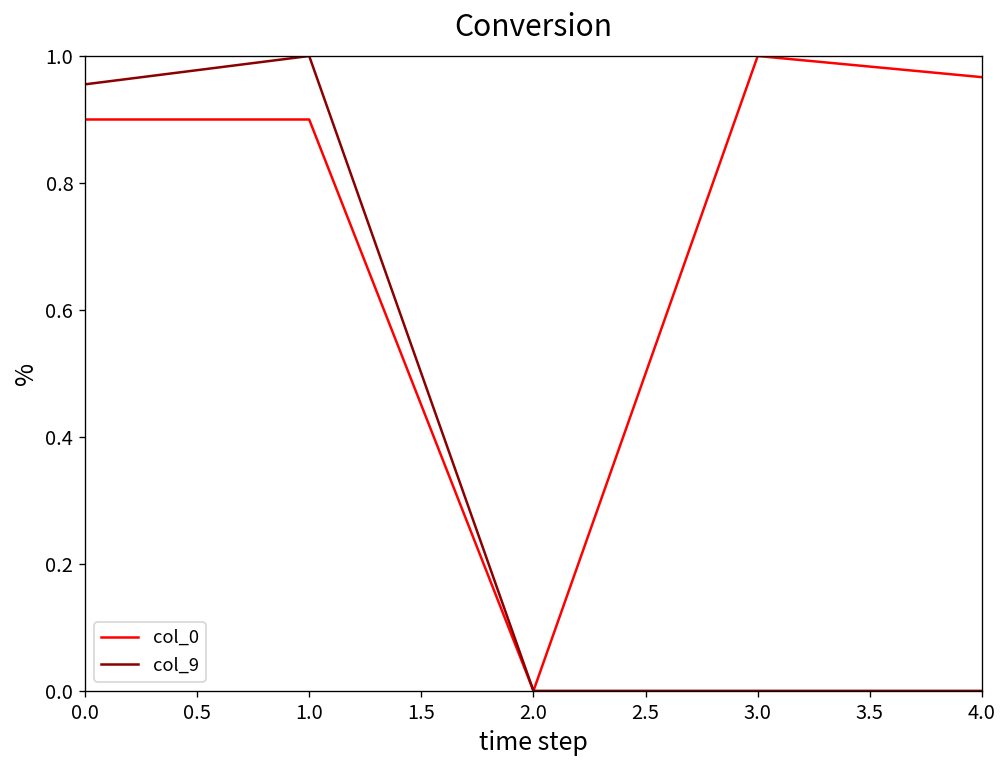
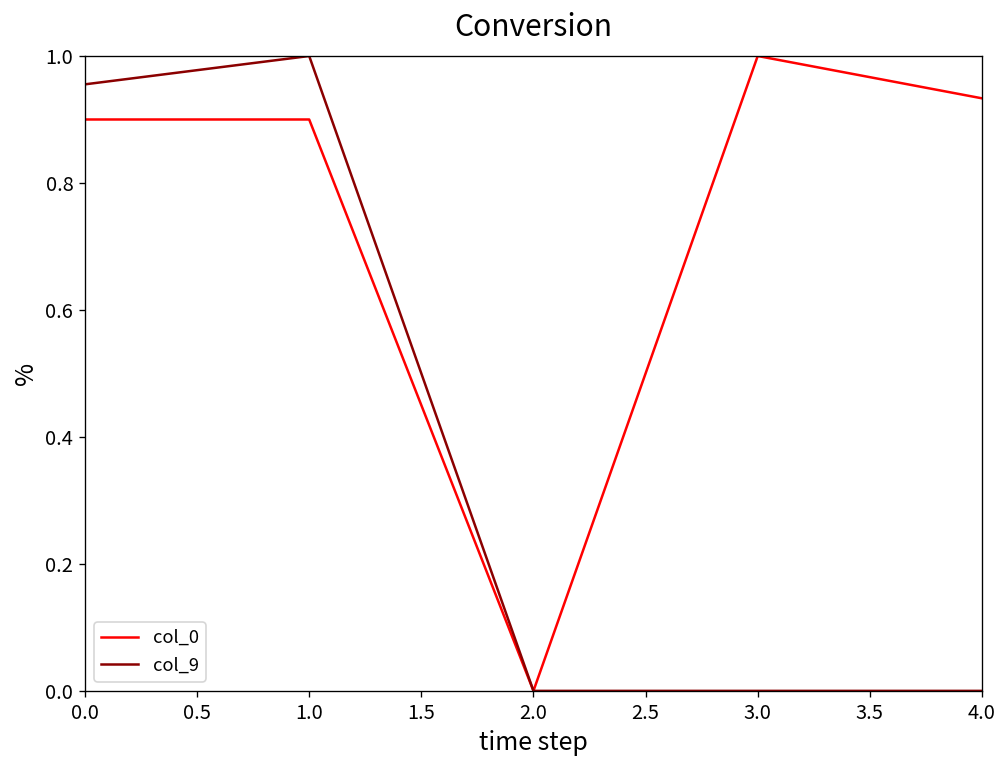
  {
    "col_0": {
      "0.0": 0.90,
      "1.0": 0.90,
      "3.0": 1.00,
-     "4.0": 0.97
+     "4.0": 0.93
    },
    "col_9": {
      "0.0": 0.96,
      "1.0": 1.00,
      "3.0": 0.00,
      "4.0": 0.00
    }
  }
